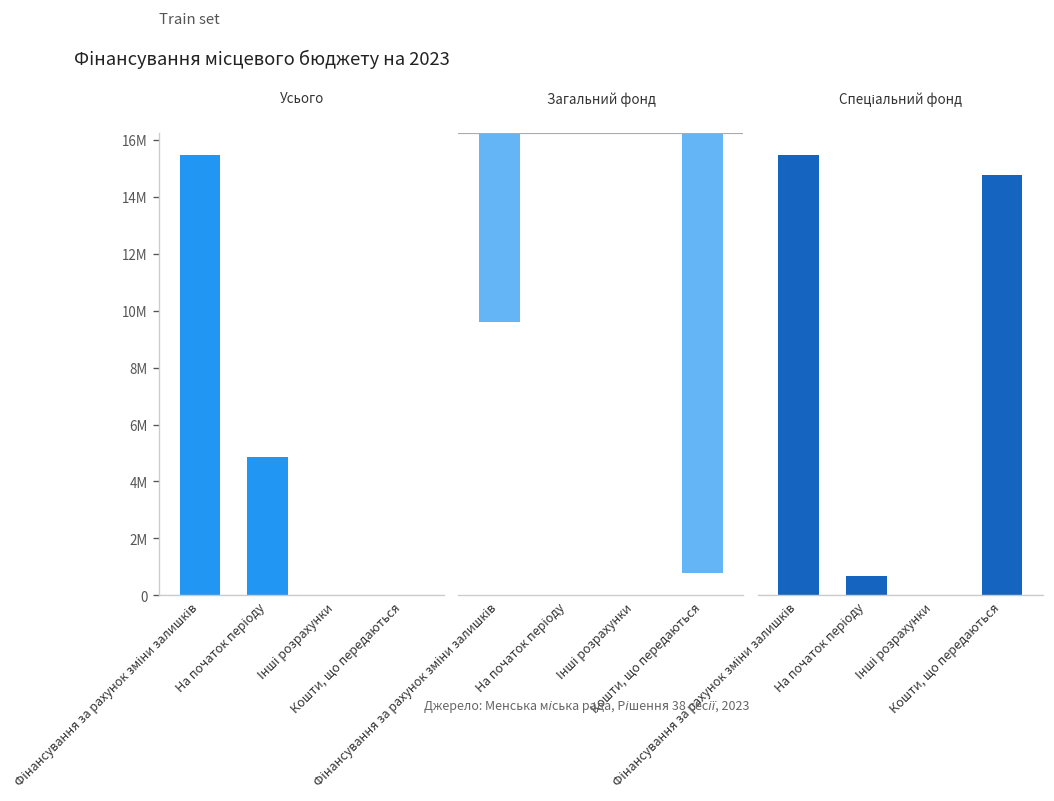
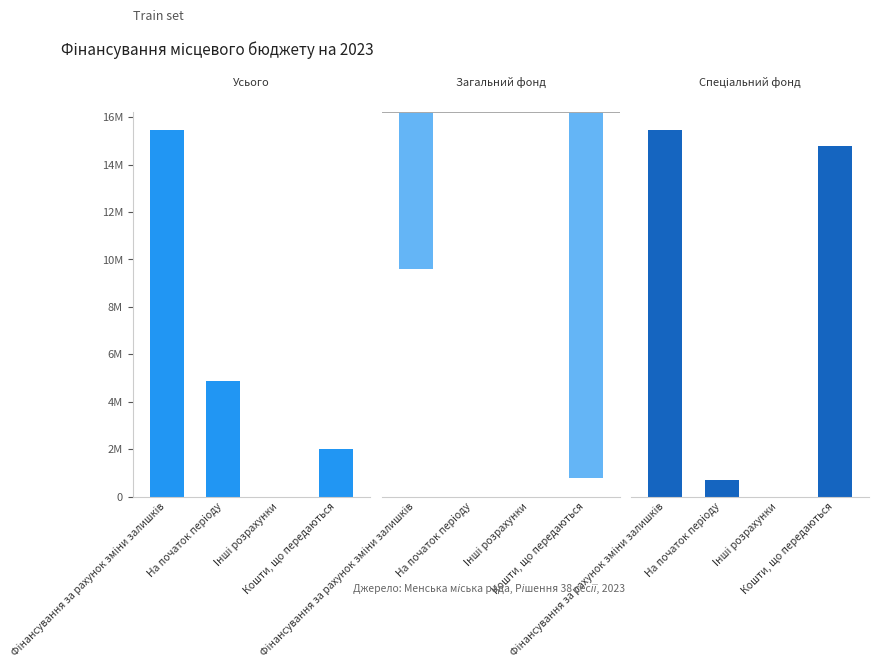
  {
    "Train set": {
      "Фінансування за рахунок зміни залишків": 15500000,
      "На початок періоду": 4900000,
      "Інші розрахунки": 0,
-     "Кошти, що передаються": 0
+     "Кошти, що передаються": 2000000
    }
  }
